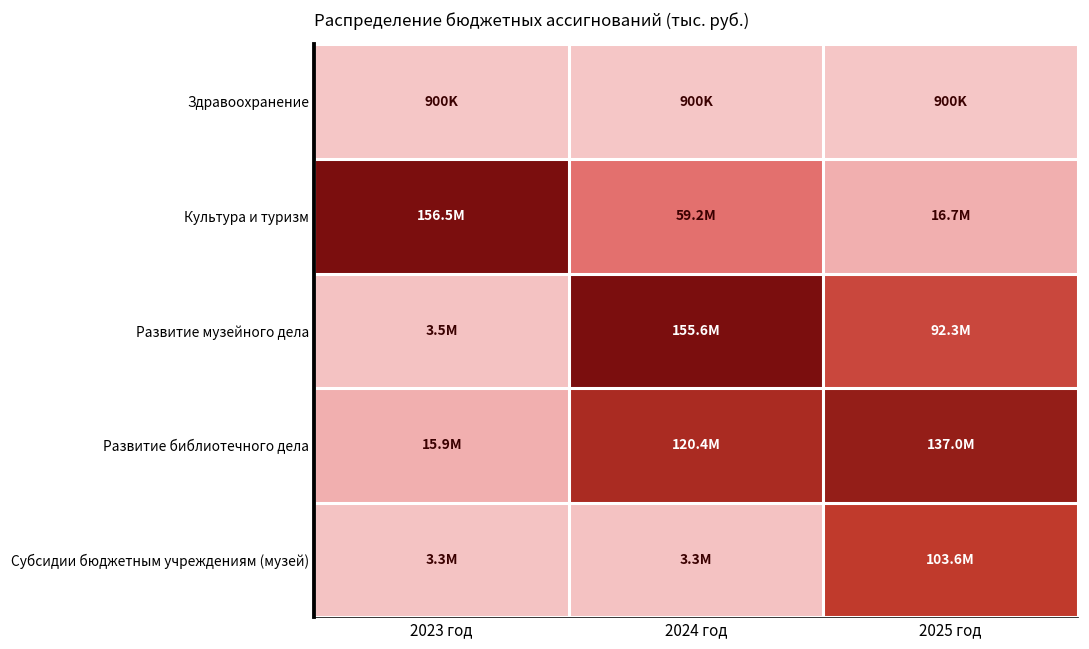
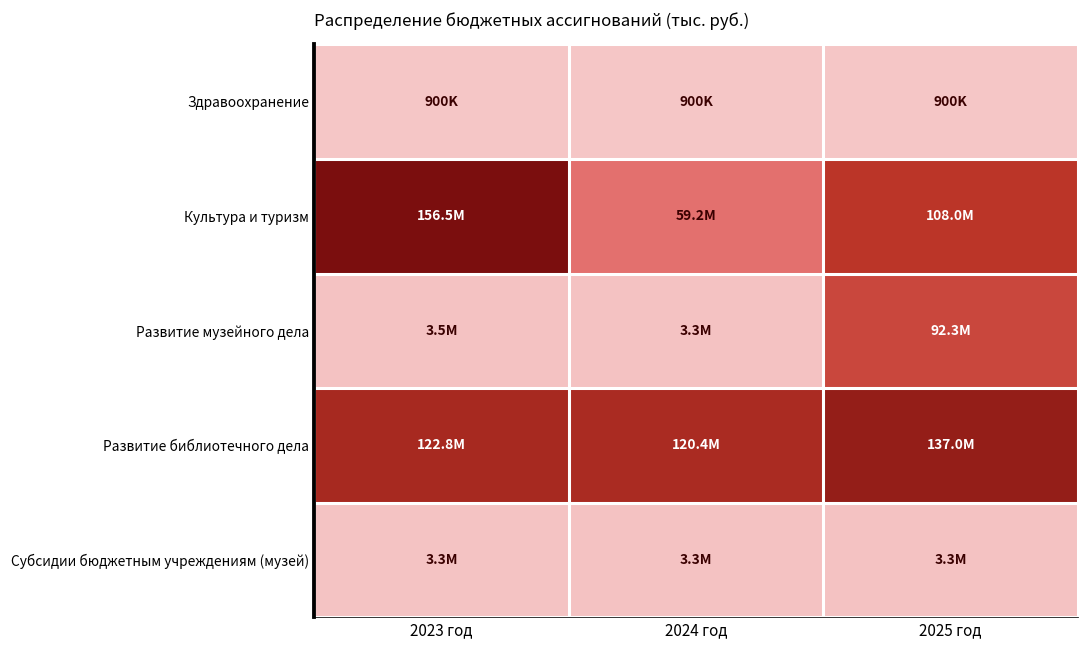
  {
    "Здравоохранение": {
      "2023 год": "900K",
      "2024 год": "900K",
      "2025 год": "900K"
    },
    "Культура и туризм": {
      "2023 год": "156.5M",
      "2024 год": "59.2M",
-     "2025 год": "16.7M"
+     "2025 год": "108.0M"
    },
    "Развитие музейного дела": {
      "2023 год": "3.5M",
-     "2024 год": "155.6M",
+     "2024 год": "3.3M",
      "2025 год": "92.3M"
    },
    "Развитие библиотечного дела": {
-     "2023 год": "15.9M",
+     "2023 год": "122.8M",
      "2024 год": "120.4M",
      "2025 год": "137.0M"
    },
    "Субсидии бюджетным учреждениям (музей)": {
      "2023 год": "3.3M",
      "2024 год": "3.3M",
-     "2025 год": "103.6M"
+     "2025 год": "3.3M"
    }
  }
